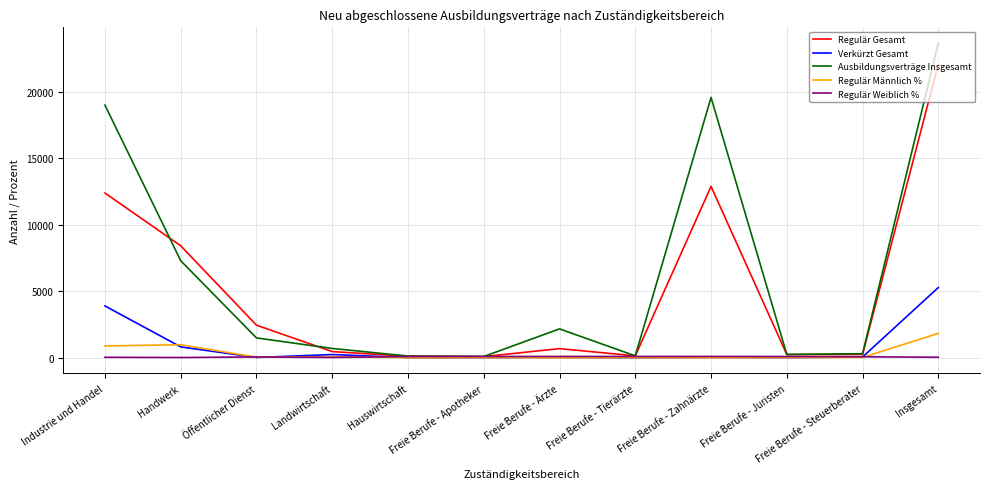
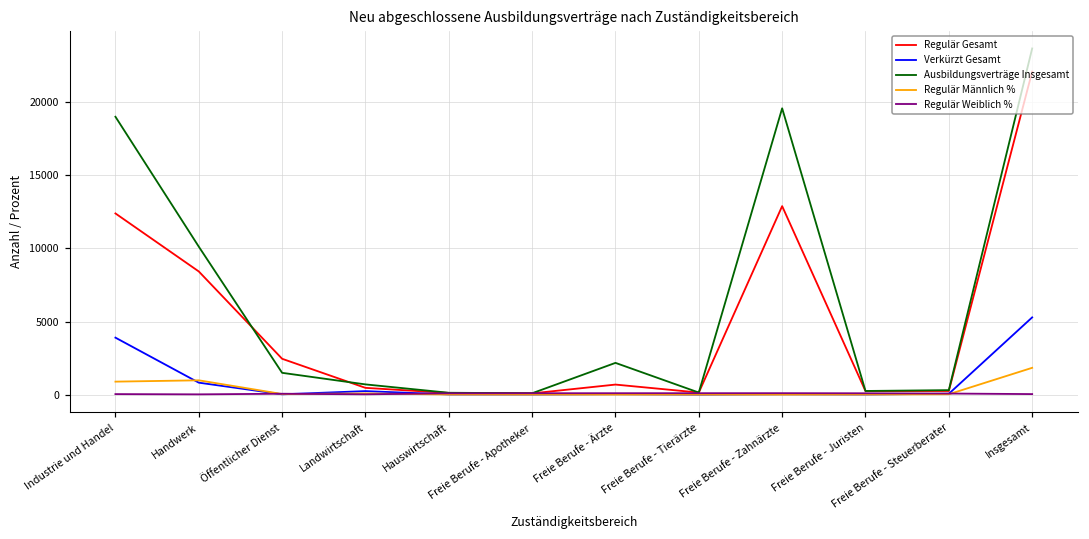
  {
    "Regulär Gesamt": {
      "Industrie und Handel": 12400,
      "Handwerk": 8400,
      "Öffentlicher Dienst": 2500,
      "Landwirtschaft": 500,
      "Freie Berufe - Ärzte": 700,
      "Freie Berufe - Zahnärzte": 12900
    },
    "Verkürzt Gesamt": {
      "Industrie und Handel": 3900,
      "Insgesamt": 5300
    },
    "Ausbildungsverträge Insgesamt": {
      "Industrie und Handel": 19000,
-     "Handwerk": 7300,
+     "Handwerk": 10100,
      "Öffentlicher Dienst": 1500,
      "Landwirtschaft": 700,
      "Freie Berufe - Ärzte": 2200,
      "Freie Berufe - Zahnärzte": 19600
    },
    "Regulär Männlich %": {
      "Industrie und Handel": 900,
      "Insgesamt": 1800
    },
    "Regulär Weiblich %": {
      "Industrie und Handel": 0,
      "Handwerk": 0,
      "Insgesamt": 0
    }
  }
